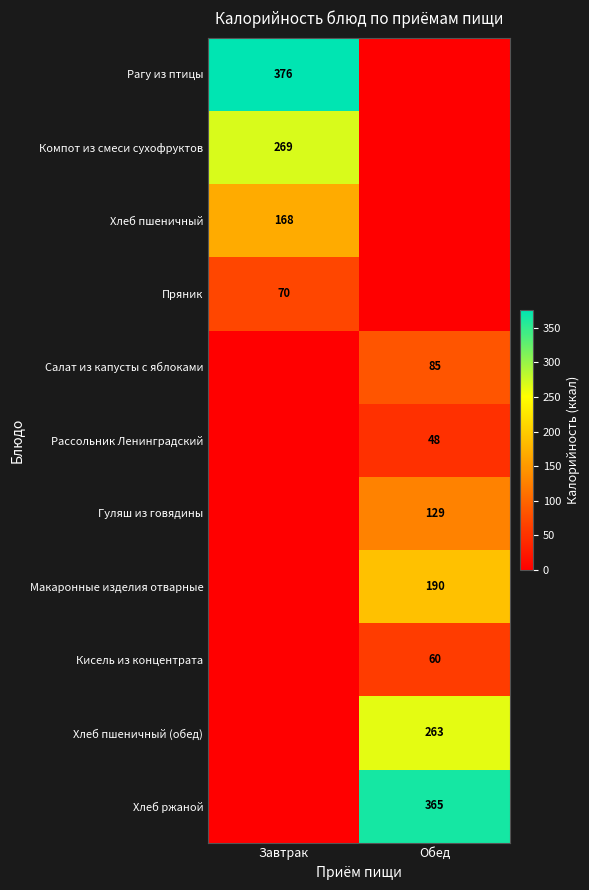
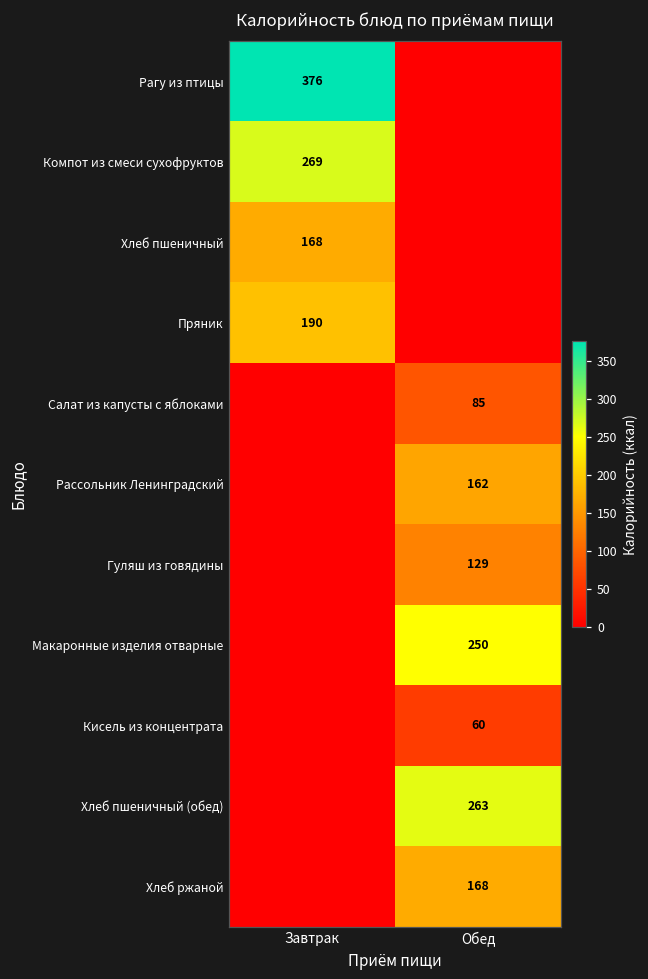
  {
    "Рагу из птицы": {
      "Завтрак": 376
    },
    "Компот из смеси сухофруктов": {
      "Завтрак": 269
    },
    "Хлеб пшеничный": {
      "Завтрак": 168
    },
    "Пряник": {
-     "Завтрак": 70
+     "Завтрак": 190
    },
    "Салат из капусты с яблоками": {
      "Обед": 85
    },
    "Рассольник Ленинградский": {
-     "Обед": 48
+     "Обед": 162
    },
    "Гуляш из говядины": {
      "Обед": 129
    },
    "Макаронные изделия отварные": {
-     "Обед": 190
+     "Обед": 250
    },
    "Кисель из концентрата": {
      "Обед": 60
    },
    "Хлеб пшеничный (обед)": {
      "Обед": 263
    },
    "Хлеб ржаной": {
-     "Обед": 365
+     "Обед": 168
    }
  }
